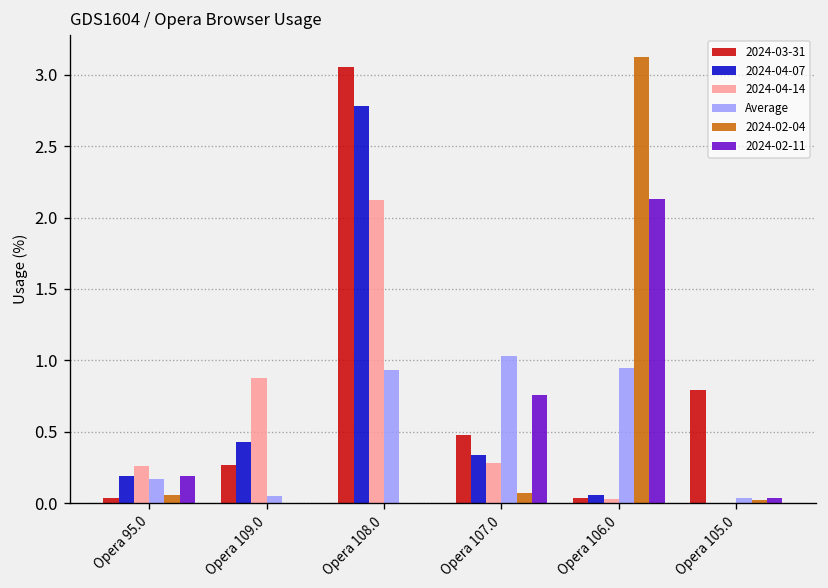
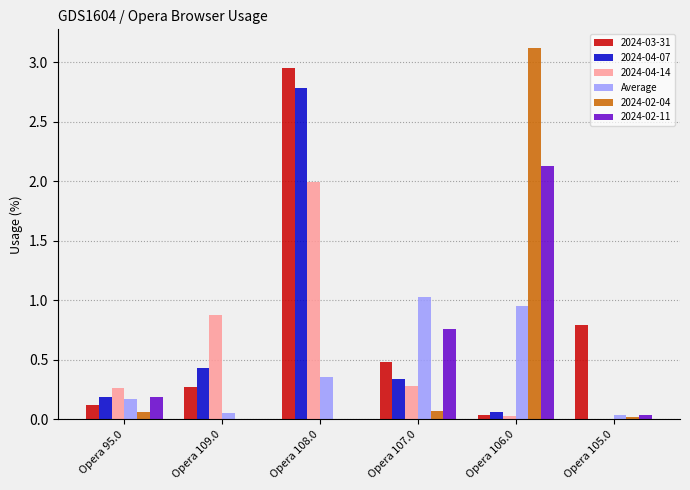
  {
    "2024-03-31": {
-     "Opera 95.0": 0.04,
+     "Opera 95.0": 0.12,
      "Opera 109.0": 0.27,
-     "Opera 108.0": 3.05,
+     "Opera 108.0": 2.95,
      "Opera 107.0": 0.48,
      "Opera 106.0": 0.04,
      "Opera 105.0": 0.79
    },
    "2024-04-07": {
      "Opera 95.0": 0.19,
      "Opera 109.0": 0.43,
      "Opera 108.0": 2.78,
      "Opera 107.0": 0.34,
      "Opera 106.0": 0.06,
      "Opera 105.0": 0.00
    },
    "2024-04-14": {
      "Opera 95.0": 0.26,
      "Opera 109.0": 0.88,
-     "Opera 108.0": 2.12,
+     "Opera 108.0": 1.99,
      "Opera 107.0": 0.28,
      "Opera 106.0": 0.03,
      "Opera 105.0": 0.00
    },
    "Average": {
      "Opera 95.0": 0.17,
      "Opera 109.0": 0.05,
-     "Opera 108.0": 0.93,
+     "Opera 108.0": 0.36,
      "Opera 107.0": 1.03,
      "Opera 106.0": 0.95,
      "Opera 105.0": 0.04
    },
    "2024-02-04": {
      "Opera 95.0": 0.06,
      "Opera 109.0": 0.00,
      "Opera 108.0": 0.00,
      "Opera 107.0": 0.07,
      "Opera 106.0": 3.12
    },
    "2024-02-11": {
      "Opera 95.0": 0.19,
      "Opera 109.0": 0.00,
      "Opera 108.0": 0.00,
      "Opera 107.0": 0.76,
      "Opera 106.0": 2.13,
      "Opera 105.0": 0.04
    }
  }
